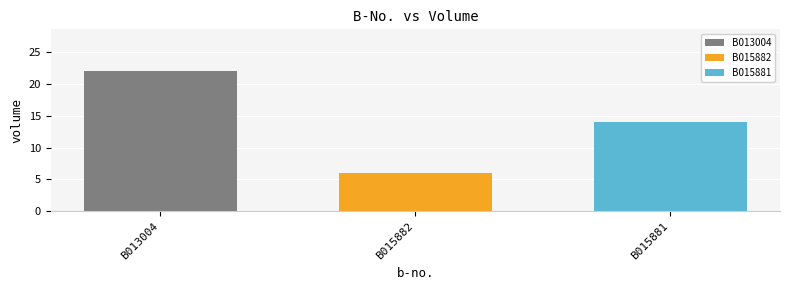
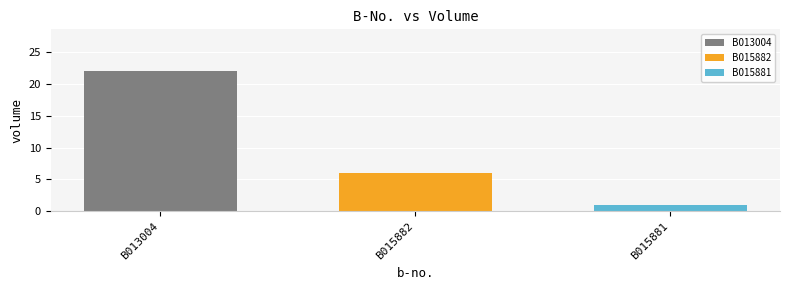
  {
    "B013004": 22,
    "B015882": 6,
-   "B015881": 14
+   "B015881": 1
  }
